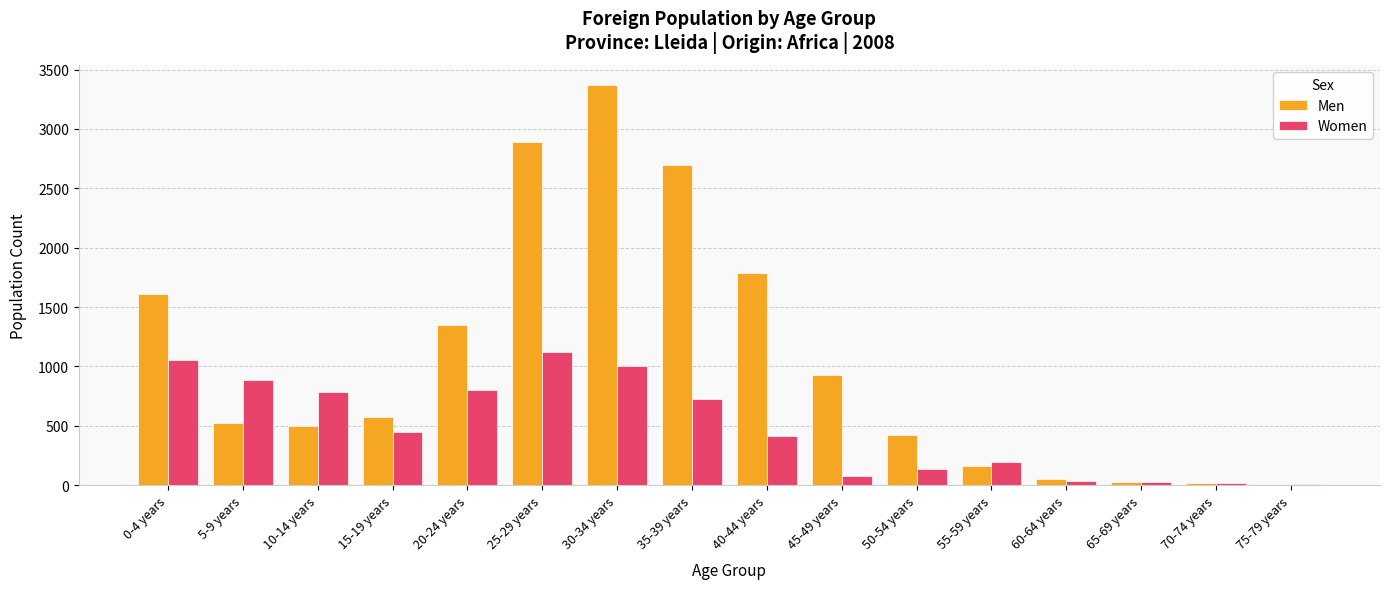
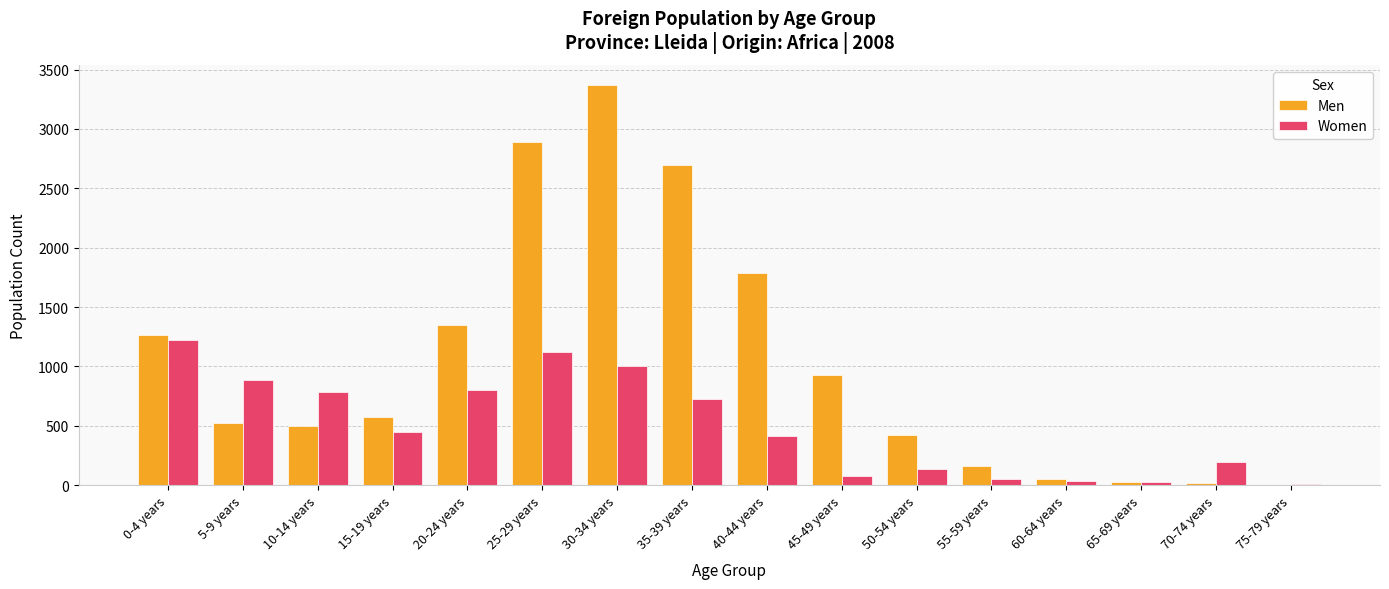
  {
    "Men": {
-     "0-4 years": 1610,
+     "0-4 years": 1270,
      "5-9 years": 530,
      "10-14 years": 500,
      "15-19 years": 570,
      "20-24 years": 1350,
      "25-29 years": 2890,
      "30-34 years": 3370,
      "35-39 years": 2700,
      "40-44 years": 1780,
      "45-49 years": 930,
      "50-54 years": 430,
      "55-59 years": 170,
      "60-64 years": 50,
      "65-69 years": 30
    },
    "Women": {
-     "0-4 years": 1050,
+     "0-4 years": 1220,
      "5-9 years": 890,
      "10-14 years": 790,
      "15-19 years": 450,
      "20-24 years": 800,
      "25-29 years": 1130,
      "30-34 years": 1000,
      "35-39 years": 720,
      "40-44 years": 410,
      "45-49 years": 80,
      "50-54 years": 130,
-     "55-59 years": 200,
+     "55-59 years": 60,
      "60-64 years": 40,
      "65-69 years": 30,
-     "70-74 years": 20
+     "70-74 years": 200
    }
  }
